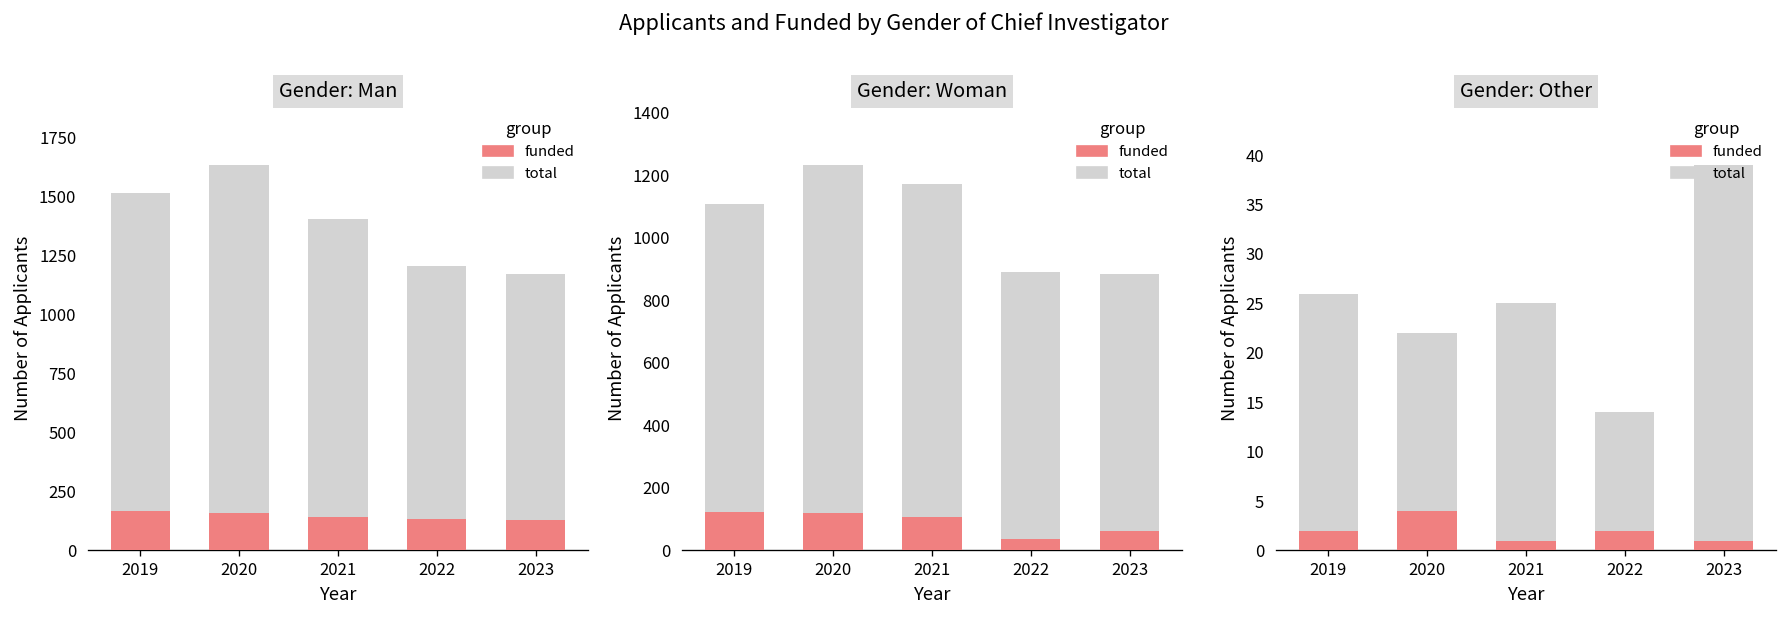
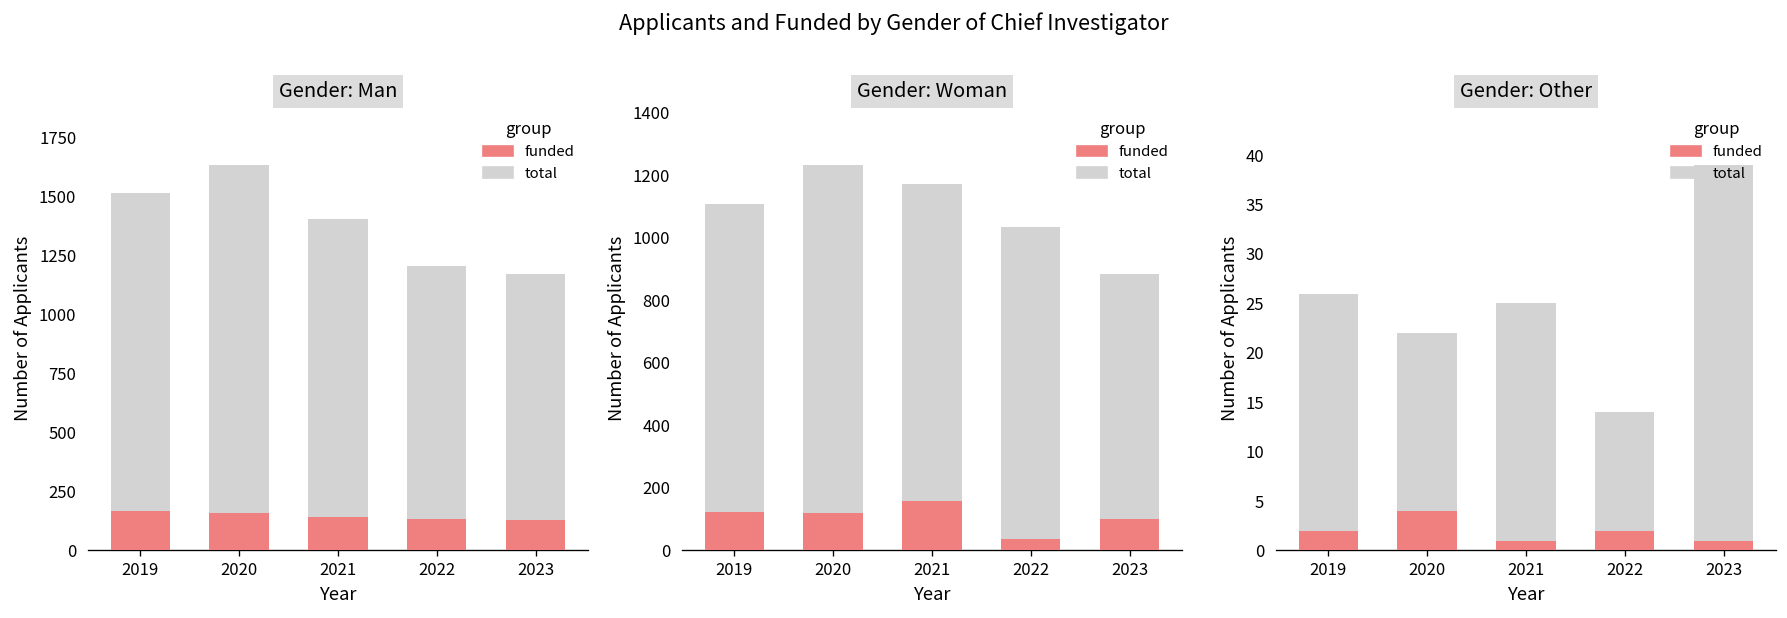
  {
    "Gender: Man": {
      "total": {
        "2019": 1520,
        "2020": 1640,
        "2021": 1410,
        "2022": 1210,
        "2023": 1170
      }
    },
    "Gender: Woman": {
      "total": {
        "2019": 1110,
        "2020": 1230,
        "2021": 1170,
-       "2022": 890,
+       "2022": 1030,
        "2023": 890
      },
      "funded": {
-       "2021": 110,
-       "2023": 60
+       "2021": 160,
+       "2023": 100
      }
    },
    "Gender: Other": {
      "total": {
        "2019": 26,
        "2020": 22,
        "2021": 25,
        "2022": 14,
        "2023": 39
      }
    }
  }
